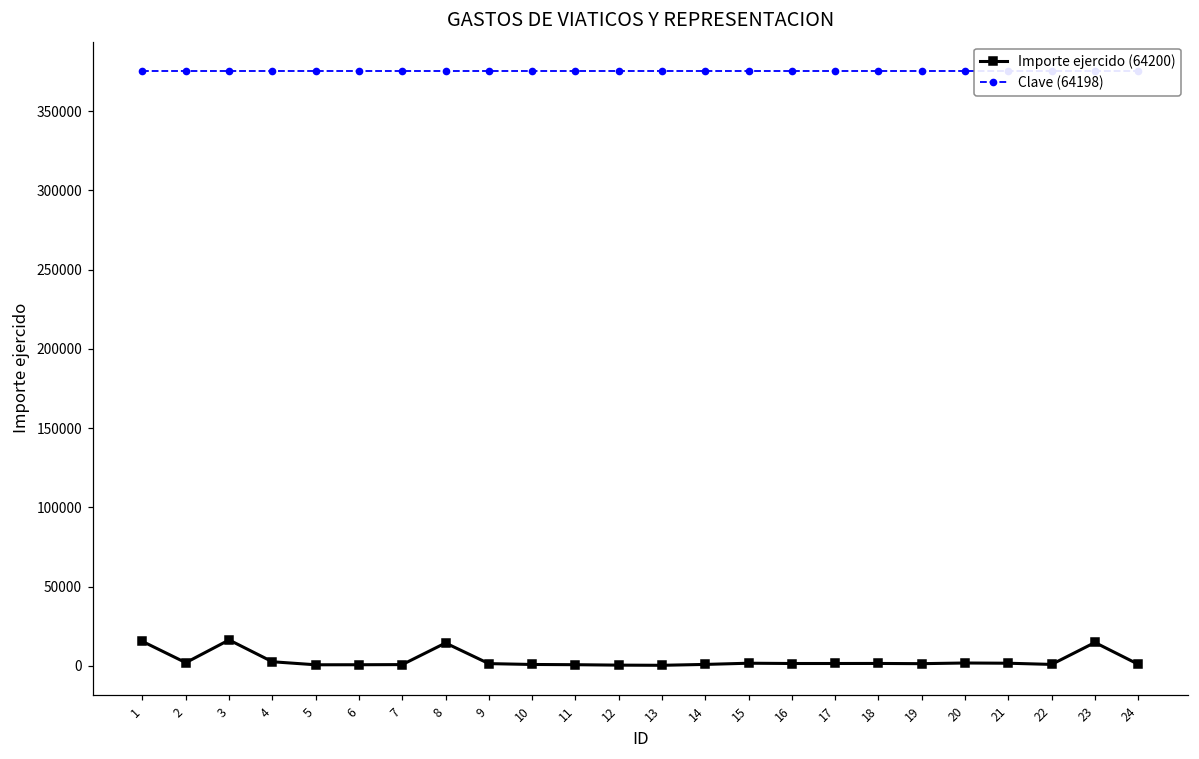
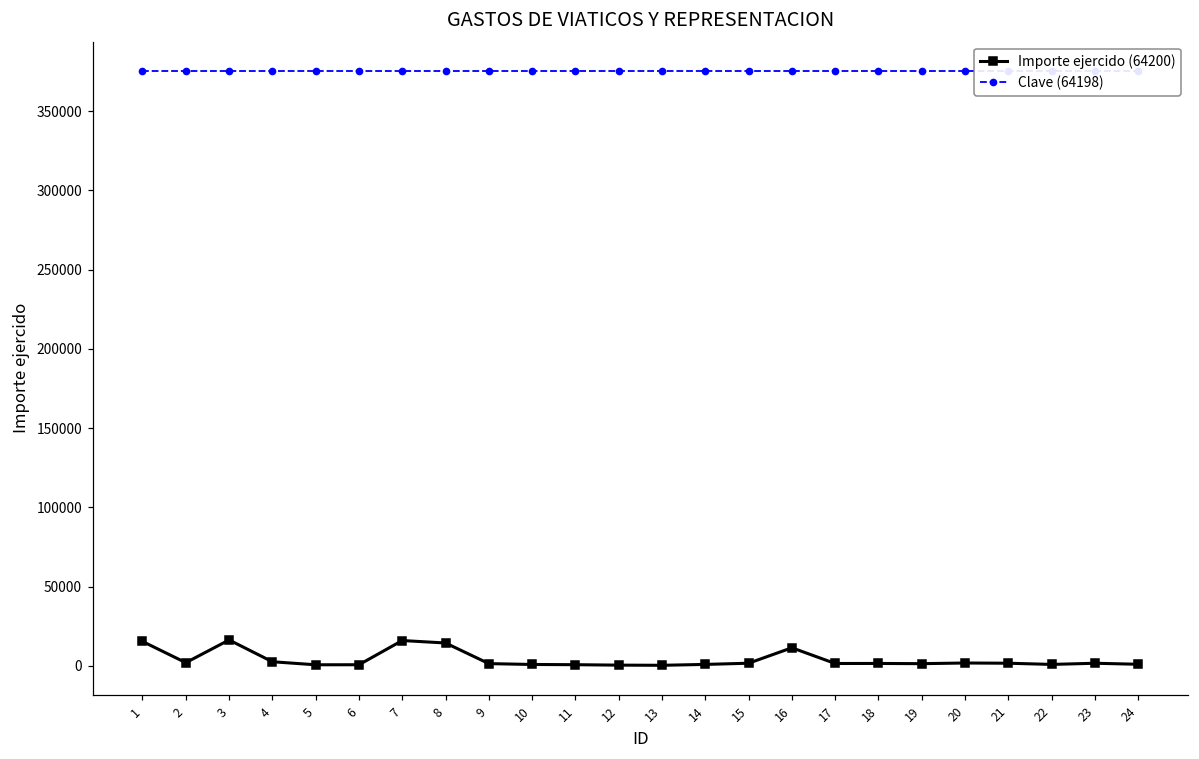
  {
    "Importe ejercido (64200)": {
      "1": 15000,
      "2": 2000,
      "3": 16000,
      "4": 3000,
      "5": 1000,
      "6": 1000,
-     "7": 1000,
+     "7": 16000,
      "8": 14000,
      "9": 1000,
      "10": 1000,
      "11": 1000,
      "12": 0,
      "13": 0,
      "14": 1000,
      "15": 2000,
-     "16": 2000,
+     "16": 11000,
      "17": 2000,
      "18": 2000,
      "19": 1000,
      "20": 2000,
      "21": 2000,
      "22": 1000,
-     "23": 15000,
+     "23": 2000,
      "24": 1000
    },
    "Clave (64198)": {
      "1": 375000,
      "2": 375000,
      "3": 375000,
      "4": 375000,
      "5": 375000,
      "6": 375000,
      "7": 375000,
      "8": 375000,
      "9": 375000,
      "10": 375000,
      "11": 375000,
      "12": 375000,
      "13": 375000,
      "14": 375000,
      "15": 375000,
      "16": 375000,
      "17": 375000,
      "18": 375000,
      "19": 375000,
      "20": 375000
    }
  }
